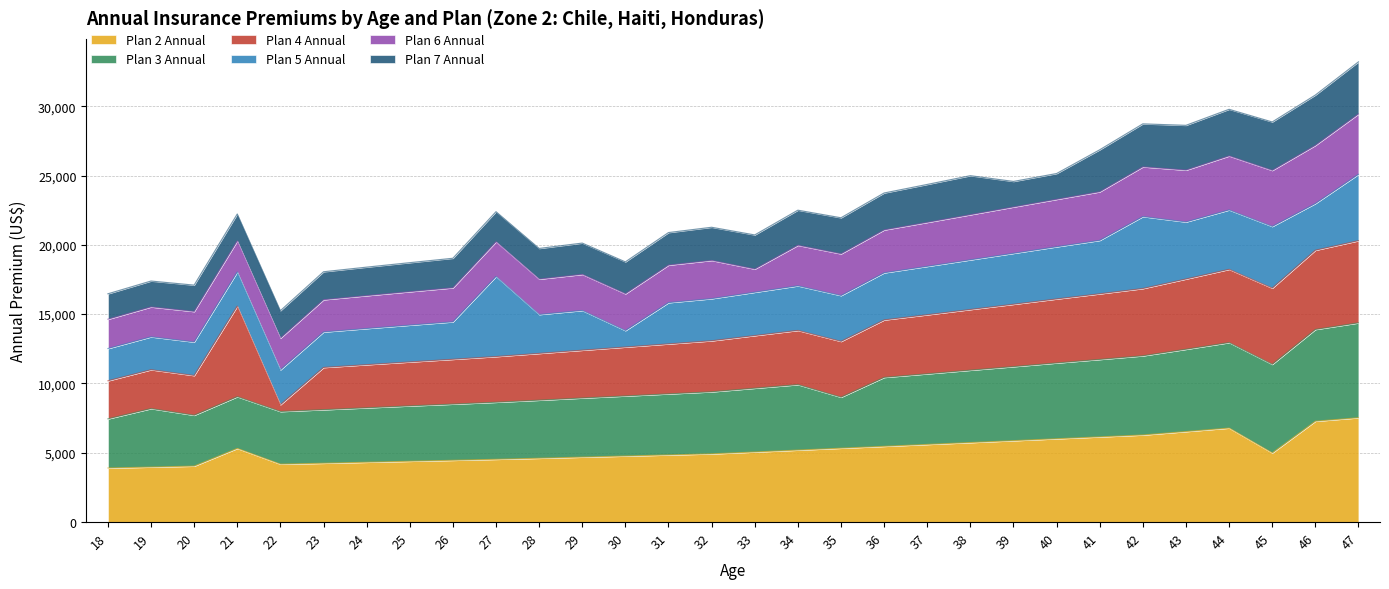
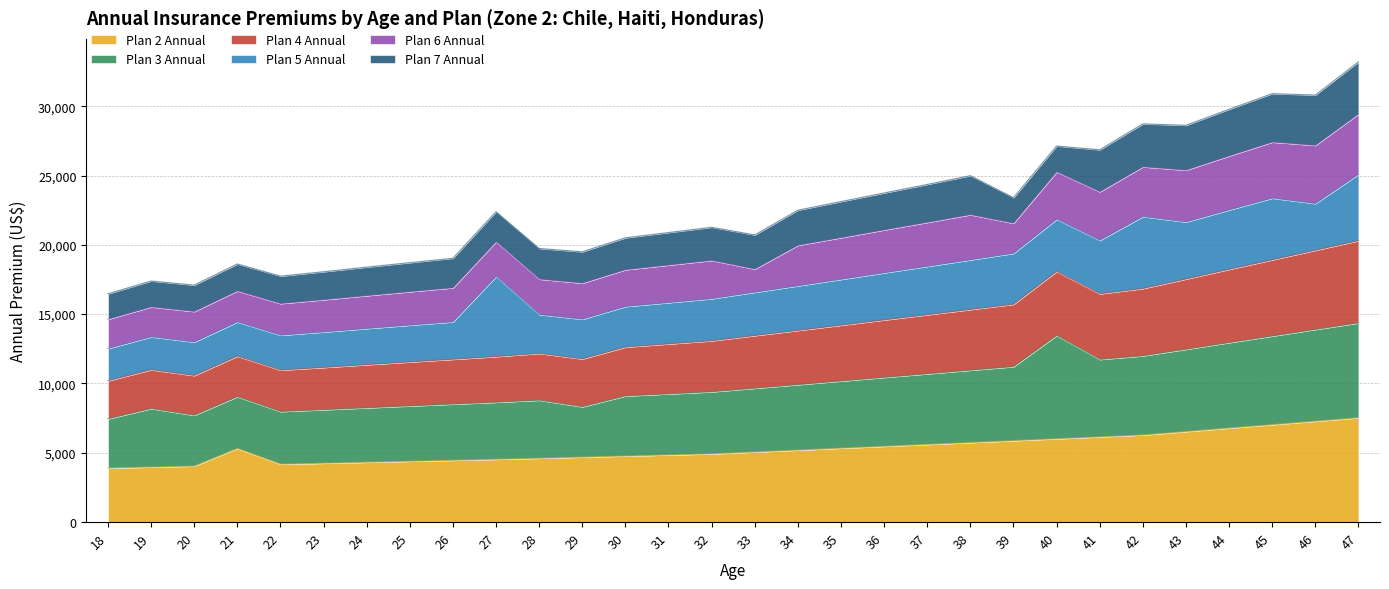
  {
    "Plan 2 Annual": {
      "18": "3,900",
      "19": "4,000",
      "20": "4,000",
      "21": "5,300",
      "22": "4,200",
      "23": "4,200",
      "24": "4,300",
      "25": "4,400",
      "26": "4,500",
      "27": "4,500",
      "28": "4,600",
      "29": "4,700",
      "30": "4,800",
      "31": "4,800",
      "32": "4,900",
      "33": "5,100",
      "34": "5,200",
      "35": "5,300",
      "36": "5,500",
      "37": "5,600",
      "38": "5,700",
      "39": "5,900",
      "40": "6,000",
      "41": "6,100",
      "42": "6,300",
      "43": "6,500",
      "44": "6,800",
-     "45": "5,000",
+     "45": "7,000",
      "46": "7,300",
      "47": "7,500"
    },
    "Plan 3 Annual": {
      "18": "3,500",
      "19": "4,200",
      "20": "3,700",
      "21": "3,700",
      "22": "3,800",
      "23": "3,900",
      "24": "3,900",
      "25": "4,000",
      "26": "4,100",
      "27": "4,100",
      "28": "4,200",
-     "29": "4,300",
+     "29": "3,600",
      "30": "4,300",
      "31": "4,400",
      "32": "4,500",
      "33": "4,600",
      "34": "4,700",
-     "35": "3,700",
+     "35": "4,800",
      "36": "5,000",
      "37": "5,100",
      "38": "5,200",
      "39": "5,300",
-     "40": "5,500",
+     "40": "7,400",
      "41": "5,600",
      "42": "5,700",
      "43": "5,900",
      "44": "6,200",
      "45": "6,400",
      "46": "6,600",
      "47": "6,800"
    },
    "Plan 4 Annual": {
      "18": "2,700",
      "19": "2,800",
      "20": "2,900",
-     "21": "6,500",
-     "22": "500",
+     "21": "2,900",
+     "22": "3,000",
      "23": "3,000",
      "24": "3,100",
      "25": "3,200",
      "26": "3,200",
      "27": "3,300",
      "28": "3,400",
      "29": "3,400",
      "30": "3,500",
      "31": "3,600",
      "32": "3,700",
      "33": "3,800",
      "34": "3,900",
      "35": "4,000",
      "36": "4,100",
      "37": "4,300",
      "38": "4,400",
      "39": "4,500",
      "40": "4,600",
      "41": "4,700",
      "42": "4,900",
      "43": "5,100",
      "44": "5,300",
      "45": "5,500",
      "46": "5,700",
      "47": "5,900"
    },
    "Plan 5 Annual": {
      "18": "2,300",
      "19": "2,400",
      "20": "2,400",
      "21": "2,500",
      "22": "2,500",
      "23": "2,600",
      "24": "2,600",
      "25": "2,700",
      "26": "2,700",
      "27": "5,800",
      "28": "2,800",
      "29": "2,900",
-     "30": "1,200",
+     "30": "2,900",
      "31": "3,000",
      "32": "3,000",
      "33": "3,100",
      "34": "3,200",
      "35": "3,300",
      "36": "3,400",
      "37": "3,500",
      "38": "3,600",
      "39": "3,700",
      "40": "3,800",
      "41": "3,900",
      "42": "5,200",
      "43": "4,100",
      "44": "4,300",
      "45": "4,500",
      "46": "3,400",
      "47": "4,800"
    },
    "Plan 6 Annual": {
      "18": "2,100",
      "19": "2,200",
      "20": "2,200",
      "21": "2,200",
      "22": "2,300",
      "23": "2,300",
      "24": "2,400",
      "25": "2,400",
      "26": "2,500",
      "27": "2,500",
      "28": "2,600",
      "29": "2,600",
      "30": "2,700",
      "31": "2,700",
      "32": "2,800",
      "33": "1,700",
      "34": "2,900",
      "35": "3,000",
      "36": "3,100",
      "37": "3,200",
      "38": "3,300",
-     "39": "3,300",
+     "39": "2,200",
      "40": "3,400",
      "41": "3,500",
      "42": "3,600",
      "43": "3,700",
      "44": "3,900",
      "45": "4,000",
      "46": "4,200",
      "47": "4,400"
    },
    "Plan 7 Annual": {
      "18": "1,800",
      "19": "1,900",
      "20": "1,900",
      "21": "1,900",
      "22": "2,000",
      "23": "2,000",
      "24": "2,100",
      "25": "2,100",
      "26": "2,100",
      "27": "2,200",
      "28": "2,200",
      "29": "2,300",
      "30": "2,300",
      "31": "2,300",
      "32": "2,400",
      "33": "2,500",
      "34": "2,500",
      "35": "2,600",
      "36": "2,700",
      "37": "2,700",
      "38": "2,800",
      "39": "1,800",
      "40": "1,900",
      "41": "3,000",
      "42": "3,100",
      "43": "3,200",
      "44": "3,400",
      "45": "3,500",
      "46": "3,600",
      "47": "3,800"
    }
  }
